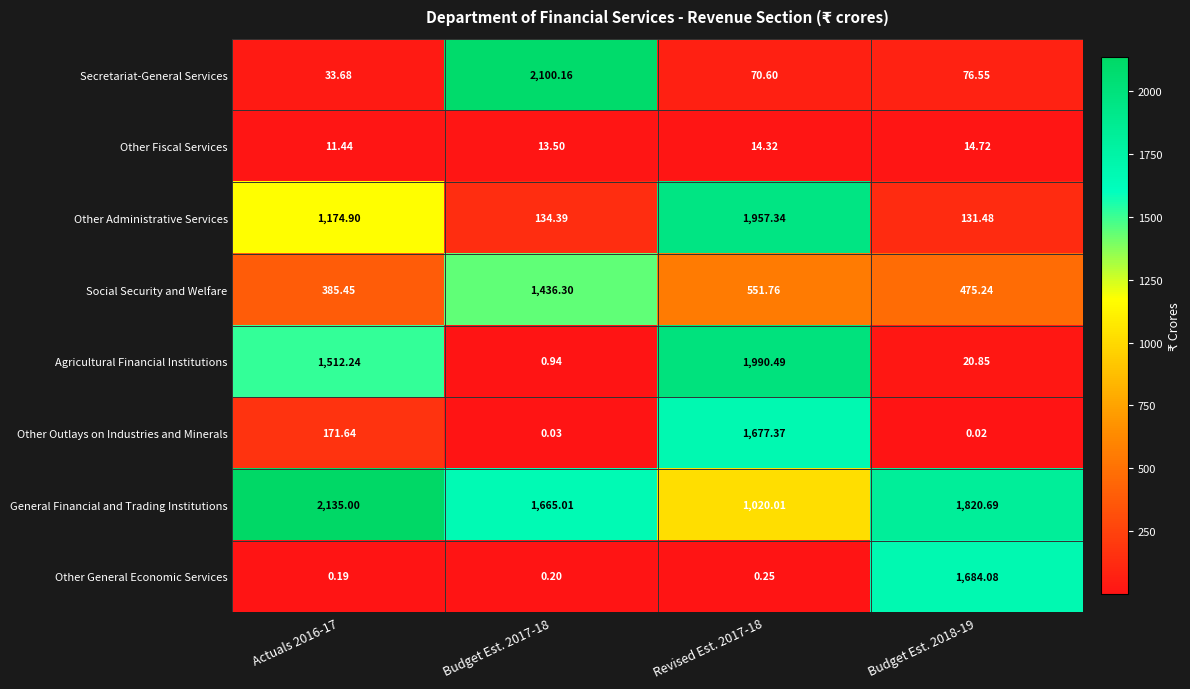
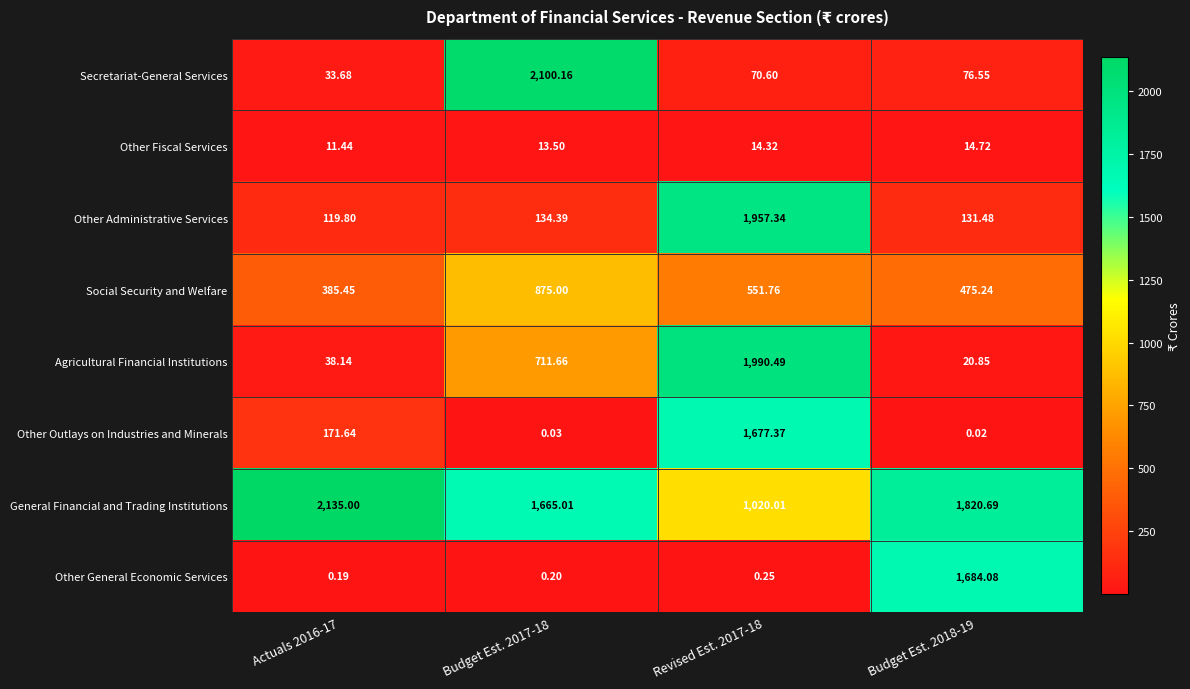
  {
    "Secretariat-General Services": {
      "Actuals 2016-17": "33.68",
      "Budget Est. 2017-18": "2,100.16",
      "Revised Est. 2017-18": "70.60",
      "Budget Est. 2018-19": "76.55"
    },
    "Other Fiscal Services": {
      "Actuals 2016-17": "11.44",
      "Budget Est. 2017-18": "13.50",
      "Revised Est. 2017-18": "14.32",
      "Budget Est. 2018-19": "14.72"
    },
    "Other Administrative Services": {
-     "Actuals 2016-17": "1,174.90",
+     "Actuals 2016-17": "119.80",
      "Budget Est. 2017-18": "134.39",
      "Revised Est. 2017-18": "1,957.34",
      "Budget Est. 2018-19": "131.48"
    },
    "Social Security and Welfare": {
      "Actuals 2016-17": "385.45",
-     "Budget Est. 2017-18": "1,436.30",
+     "Budget Est. 2017-18": "875.00",
      "Revised Est. 2017-18": "551.76",
      "Budget Est. 2018-19": "475.24"
    },
    "Agricultural Financial Institutions": {
-     "Actuals 2016-17": "1,512.24",
-     "Budget Est. 2017-18": "0.94",
+     "Actuals 2016-17": "38.14",
+     "Budget Est. 2017-18": "711.66",
      "Revised Est. 2017-18": "1,990.49",
      "Budget Est. 2018-19": "20.85"
    },
    "Other Outlays on Industries and Minerals": {
      "Actuals 2016-17": "171.64",
      "Budget Est. 2017-18": "0.03",
      "Revised Est. 2017-18": "1,677.37",
      "Budget Est. 2018-19": "0.02"
    },
    "General Financial and Trading Institutions": {
      "Actuals 2016-17": "2,135.00",
      "Budget Est. 2017-18": "1,665.01",
      "Revised Est. 2017-18": "1,020.01",
      "Budget Est. 2018-19": "1,820.69"
    },
    "Other General Economic Services": {
      "Actuals 2016-17": "0.19",
      "Budget Est. 2017-18": "0.20",
      "Revised Est. 2017-18": "0.25",
      "Budget Est. 2018-19": "1,684.08"
    }
  }
